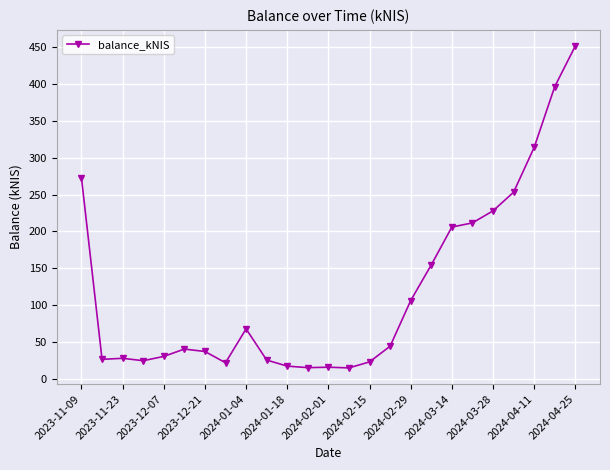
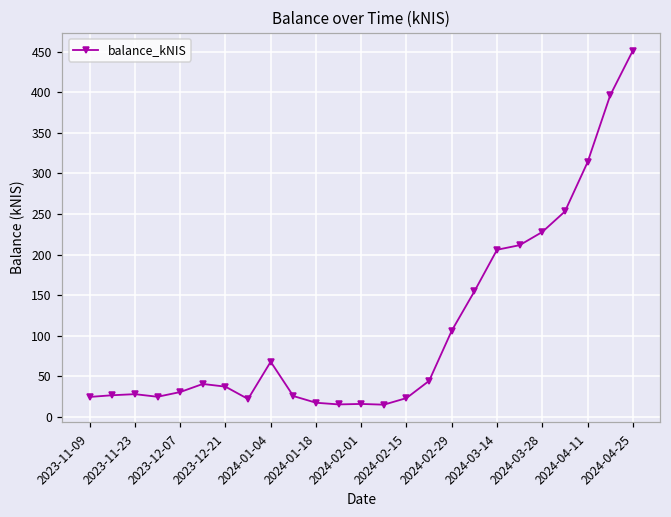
  {
-   "2023-11-09": 270,
+   "2023-11-09": 20,
    "2023-11-23": 30,
    "2023-12-07": 30,
    "2023-12-21": 40,
    "2024-01-04": 70,
    "2024-01-18": 20,
    "2024-02-01": 20,
    "2024-02-15": 20,
    "2024-02-29": 110,
    "2024-03-14": 210,
    "2024-03-28": 230,
    "2024-04-11": 310,
    "2024-04-25": 450
  }
